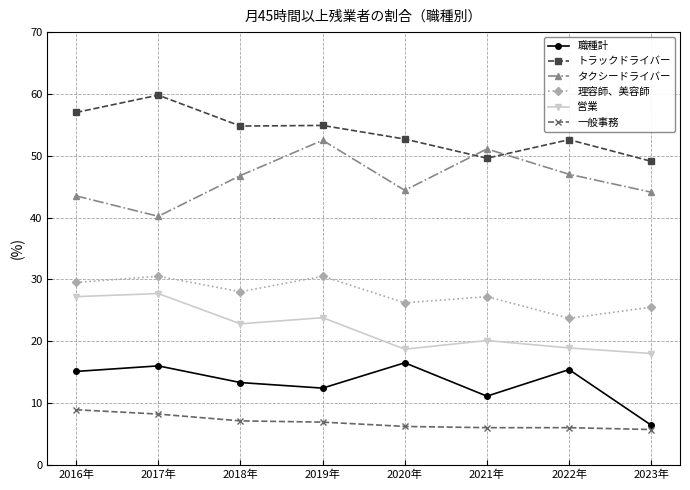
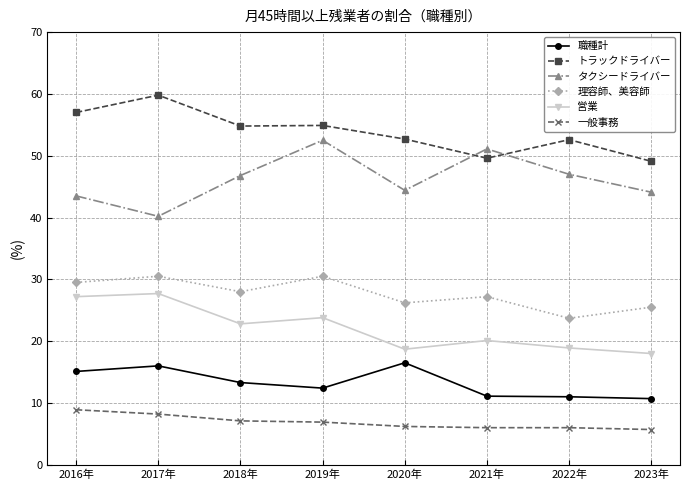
  {
    "職種計": {
      "2016年": 15,
      "2017年": 16,
      "2018年": 13,
      "2019年": 12,
      "2020年": 17,
      "2021年": 11,
-     "2022年": 15,
-     "2023年": 6
+     "2022年": 11,
+     "2023年": 11
    }
  }
